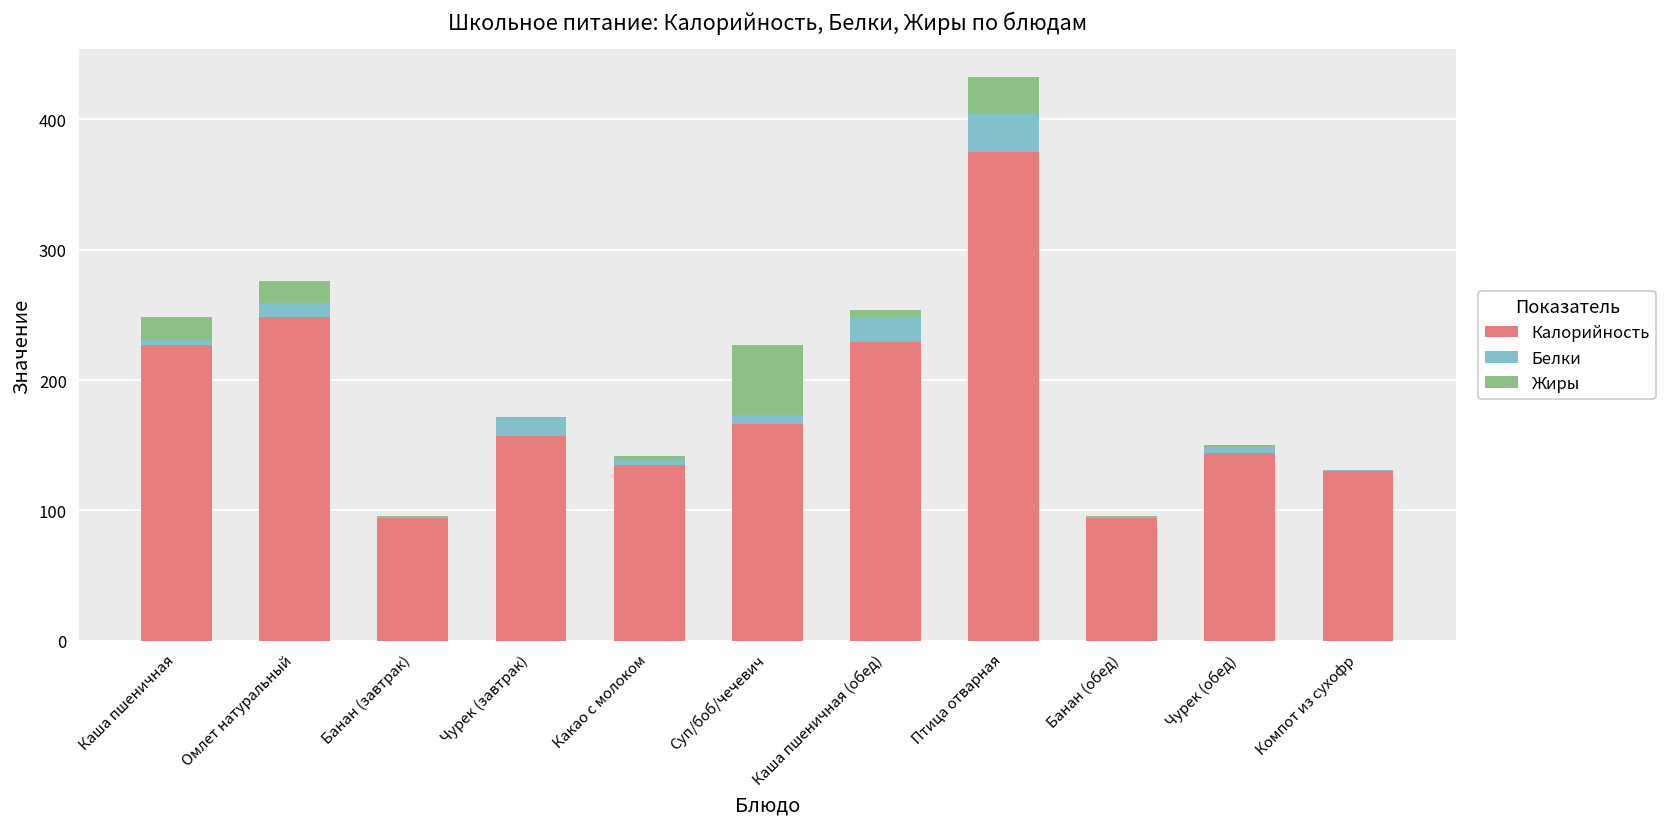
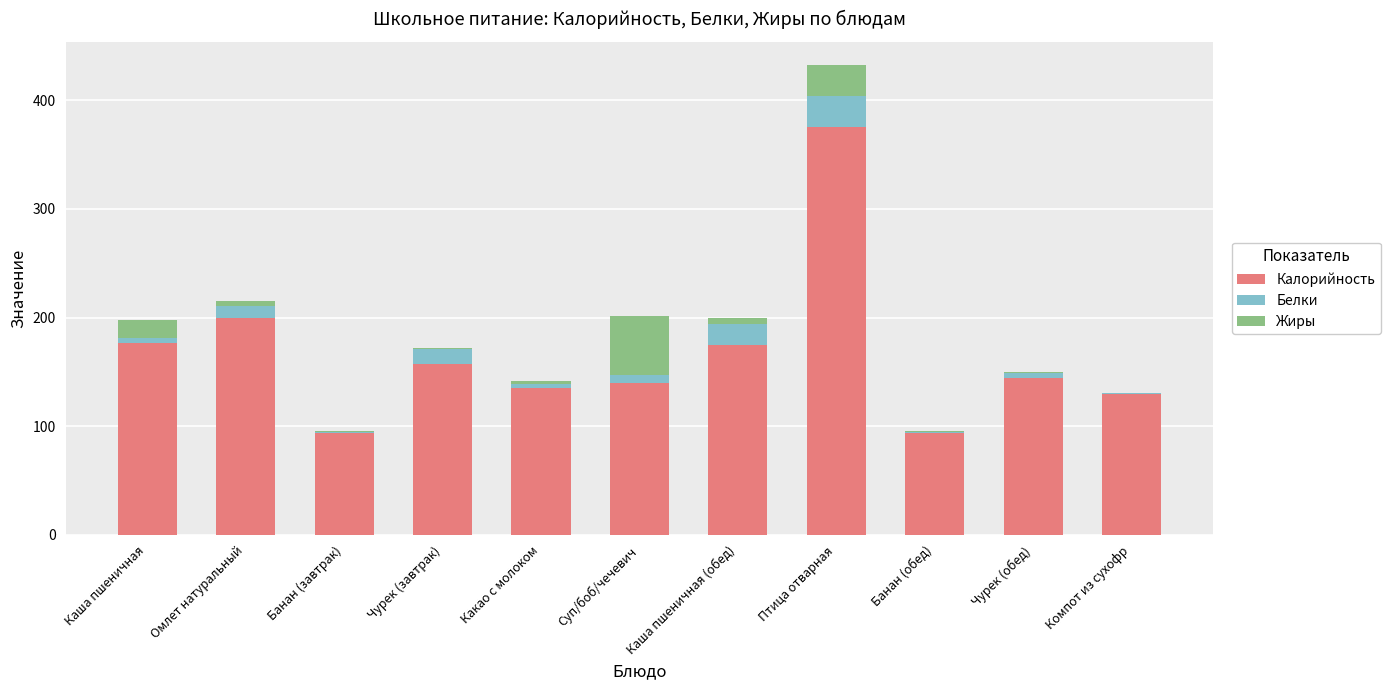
  {
    "Калорийность": {
-     "Каша пшеничная": 227,
-     "Омлет натуральный": 248,
+     "Каша пшеничная": 177,
+     "Омлет натуральный": 200,
      "Банан (завтрак)": 94,
      "Чурек (завтрак)": 157,
      "Какао с молоком": 135,
-     "Суп/боб/чечевич": 166,
-     "Каша пшеничная (обед)": 229,
+     "Суп/боб/чечевич": 140,
+     "Каша пшеничная (обед)": 175,
      "Птица отварная": 375,
      "Банан (обед)": 94,
      "Чурек (обед)": 144,
      "Компот из сухофр": 130
    },
    "Белки": {
      "Каша пшеничная": 4,
      "Омлет натуральный": 11,
      "Чурек (завтрак)": 14,
      "Какао с молоком": 4,
      "Суп/боб/чечевич": 7,
      "Каша пшеничная (обед)": 19,
      "Птица отварная": 29,
      "Чурек (обед)": 5
    },
    "Жиры": {
      "Каша пшеничная": 17,
-     "Омлет натуральный": 17,
+     "Омлет натуральный": 4,
      "Какао с молоком": 3,
      "Суп/боб/чечевич": 54,
      "Каша пшеничная (обед)": 6,
      "Птица отварная": 28,
      "Компот из сухофр": 0
    }
  }
